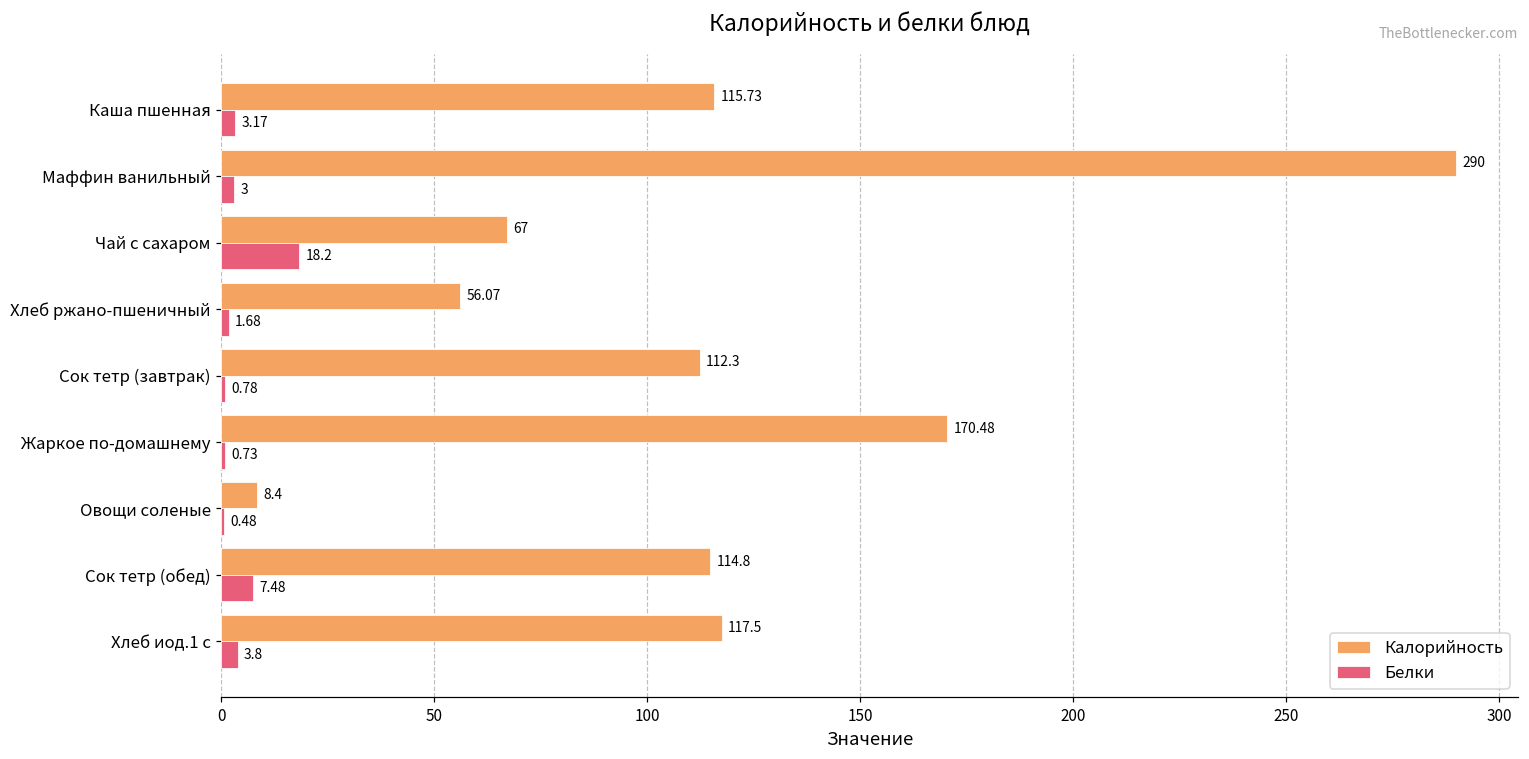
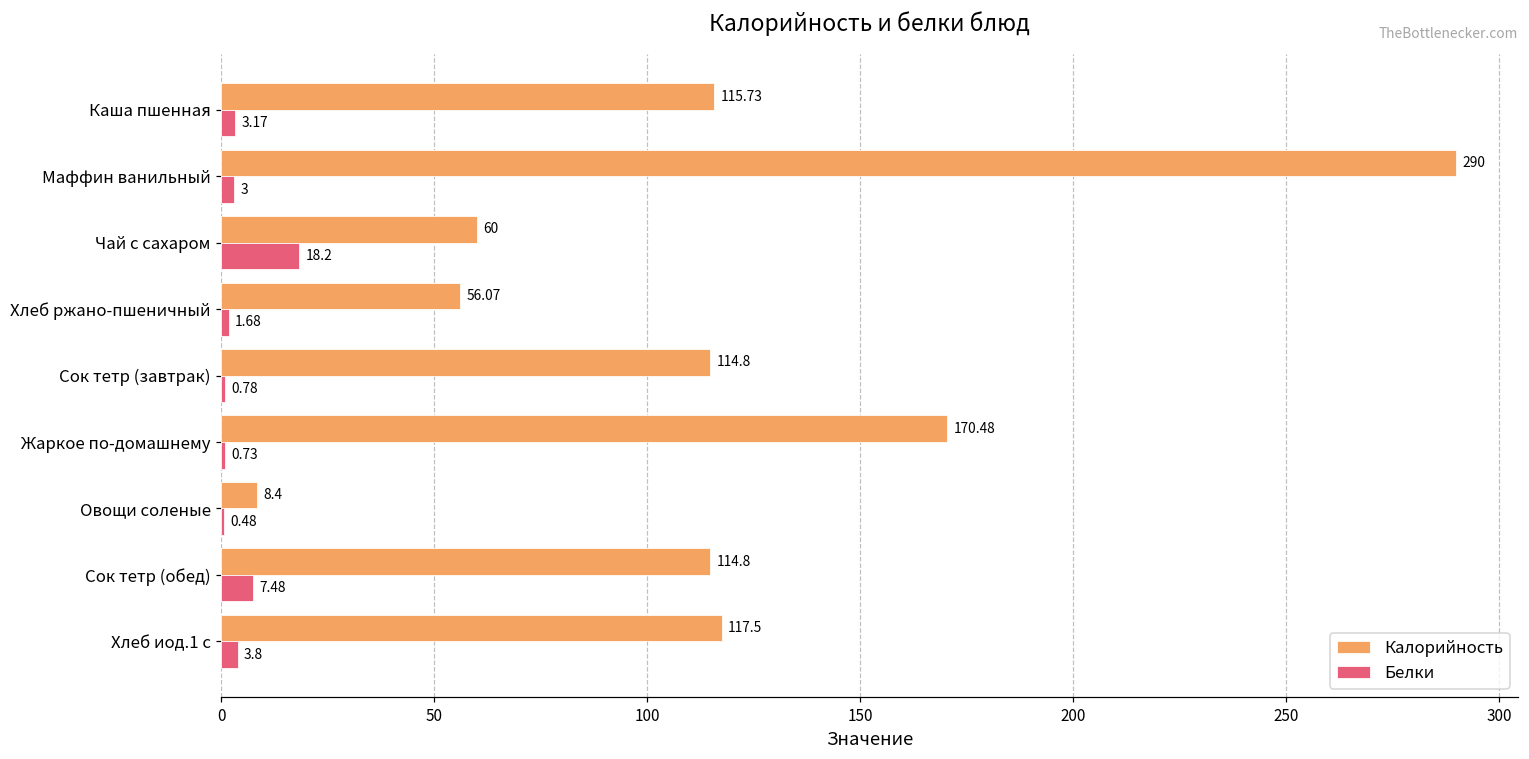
  {
    "Калорийность": {
      "Каша пшенная": 115.73,
      "Маффин ванильный": 290,
-     "Чай с сахаром": 67,
+     "Чай с сахаром": 60,
      "Хлеб ржано-пшеничный": 56.07,
-     "Сок тетр (завтрак)": 112.3,
+     "Сок тетр (завтрак)": 114.8,
      "Жаркое по-домашнему": 170.48,
      "Овощи соленые": 8.4,
      "Сок тетр (обед)": 114.8,
      "Хлеб иод.1 с": 117.5
    },
    "Белки": {
      "Каша пшенная": 3.17,
      "Маффин ванильный": 3,
      "Чай с сахаром": 18.2,
      "Хлеб ржано-пшеничный": 1.68,
      "Сок тетр (завтрак)": 0.78,
      "Жаркое по-домашнему": 0.73,
      "Овощи соленые": 0.48,
      "Сок тетр (обед)": 7.48,
      "Хлеб иод.1 с": 3.8
    }
  }
